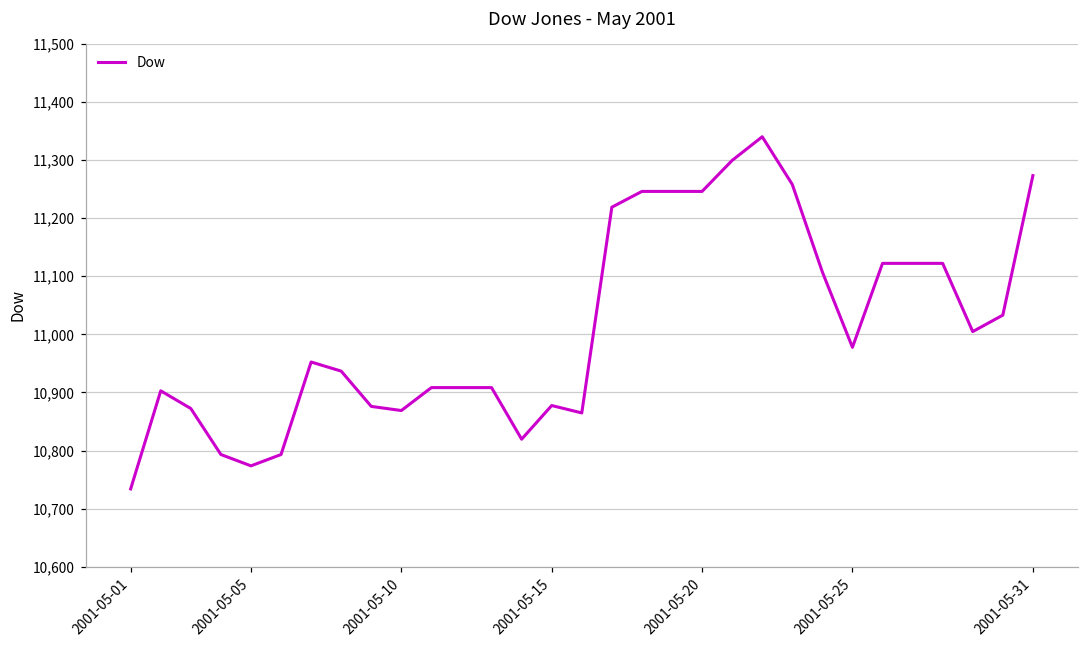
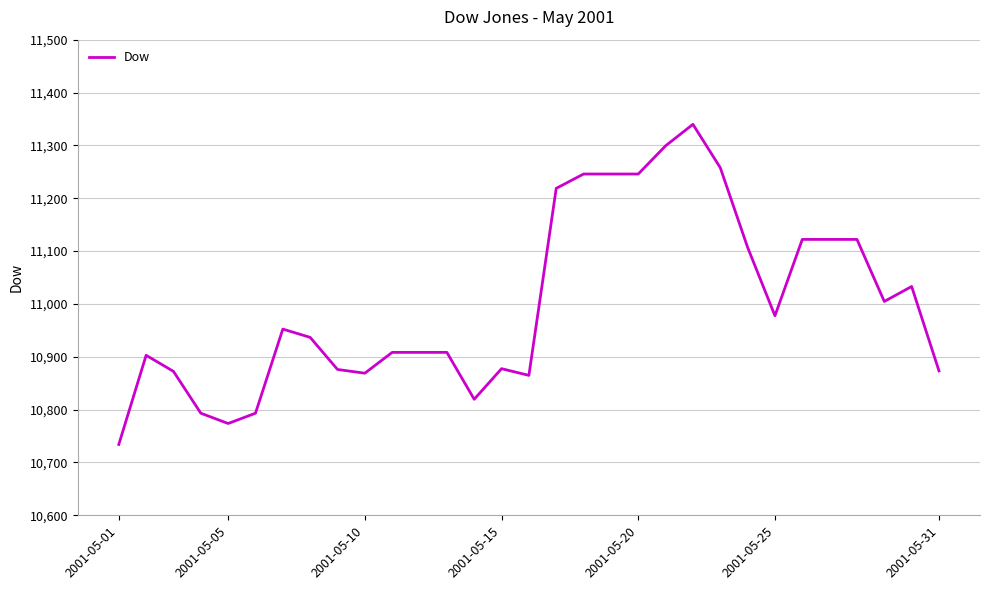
  {
    "2001-05-01": "10,730",
    "2001-05-05": "10,770",
    "2001-05-10": "10,870",
    "2001-05-15": "10,880",
    "2001-05-20": "11,250",
    "2001-05-25": "10,980",
-   "2001-05-31": "11,270"
+   "2001-05-31": "10,870"
  }
